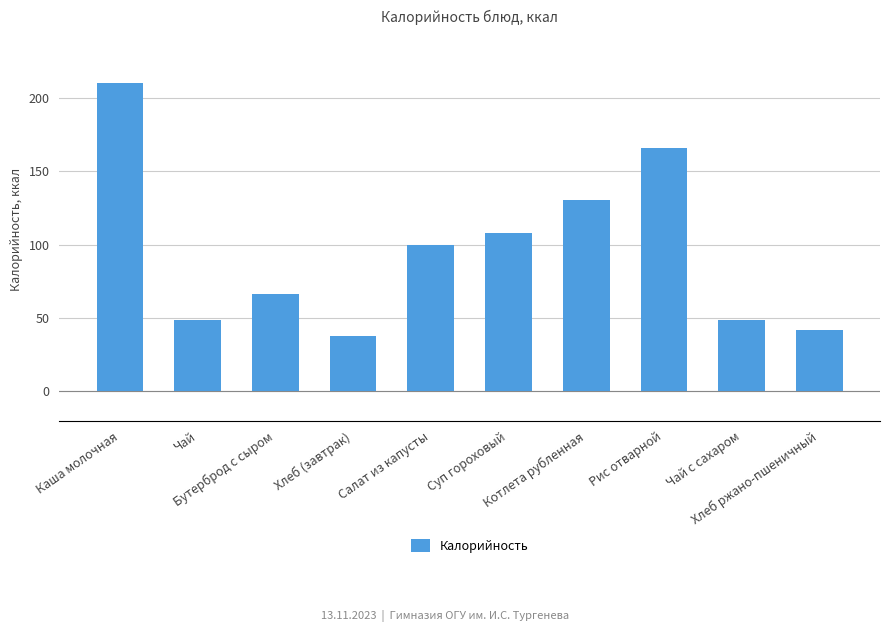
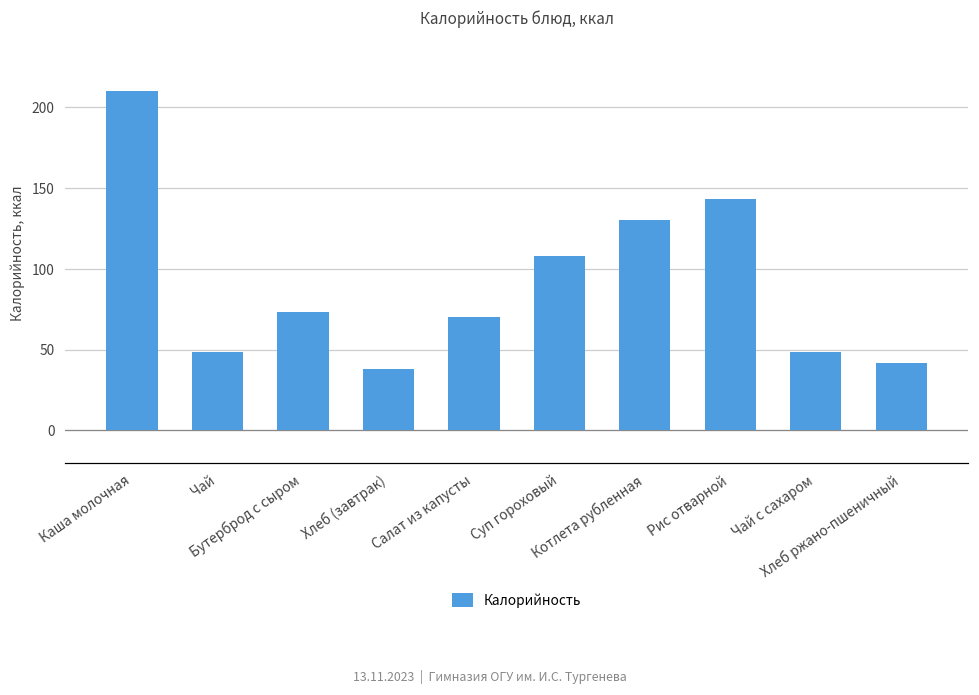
  {
    "Каша молочная": 210,
    "Чай": 49,
-   "Бутерброд с сыром": 67,
+   "Бутерброд с сыром": 73,
    "Хлеб (завтрак)": 38,
-   "Салат из капусты": 100,
+   "Салат из капусты": 70,
    "Суп гороховый": 108,
    "Котлета рубленная": 130,
-   "Рис отварной": 166,
+   "Рис отварной": 143,
    "Чай с сахаром": 49,
    "Хлеб ржано-пшеничный": 42
  }
